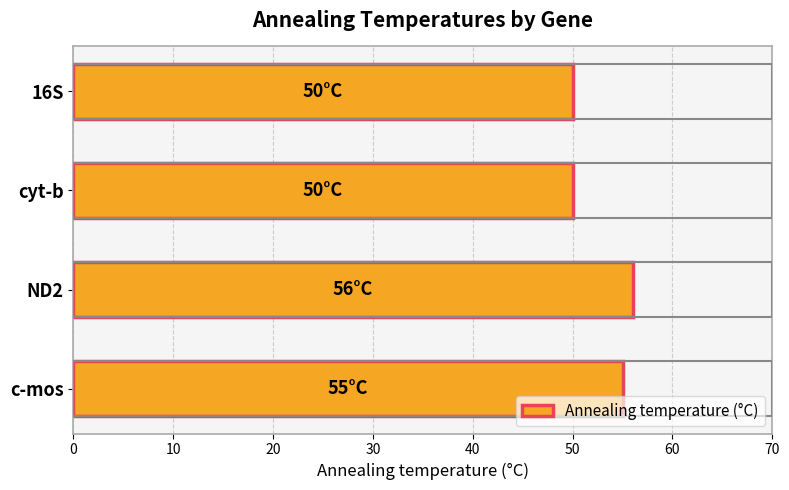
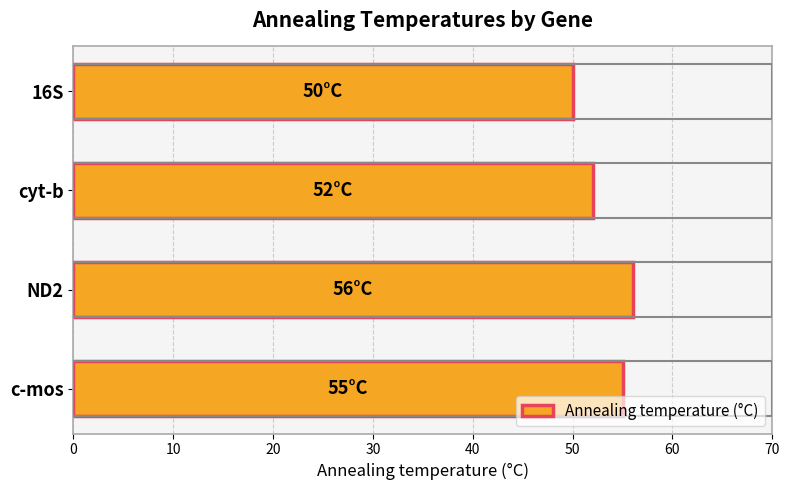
  {
    "16S": "50°C",
-   "cyt-b": "50°C",
+   "cyt-b": "52°C",
    "ND2": "56°C",
    "c-mos": "55°C"
  }
